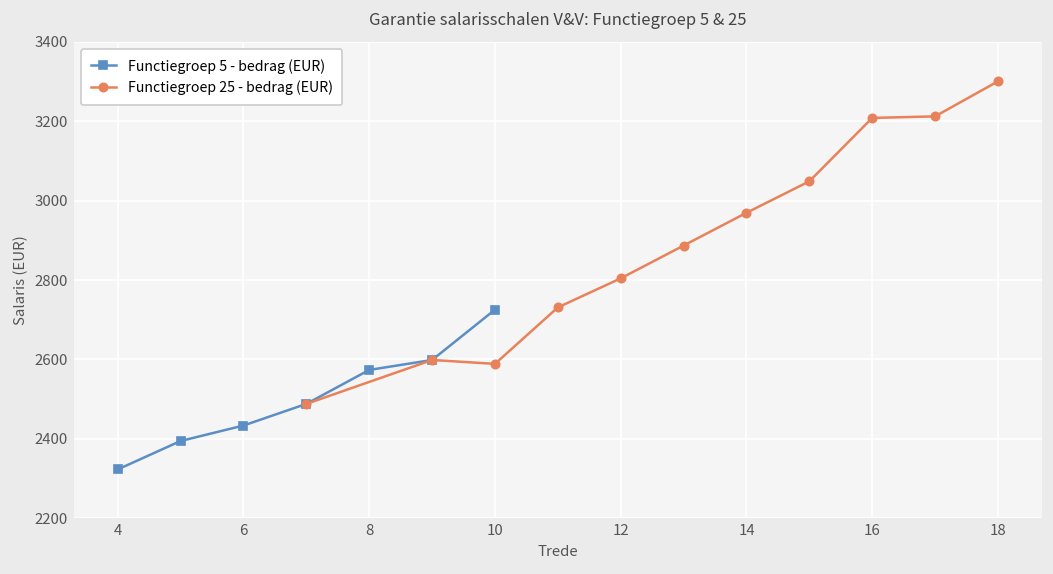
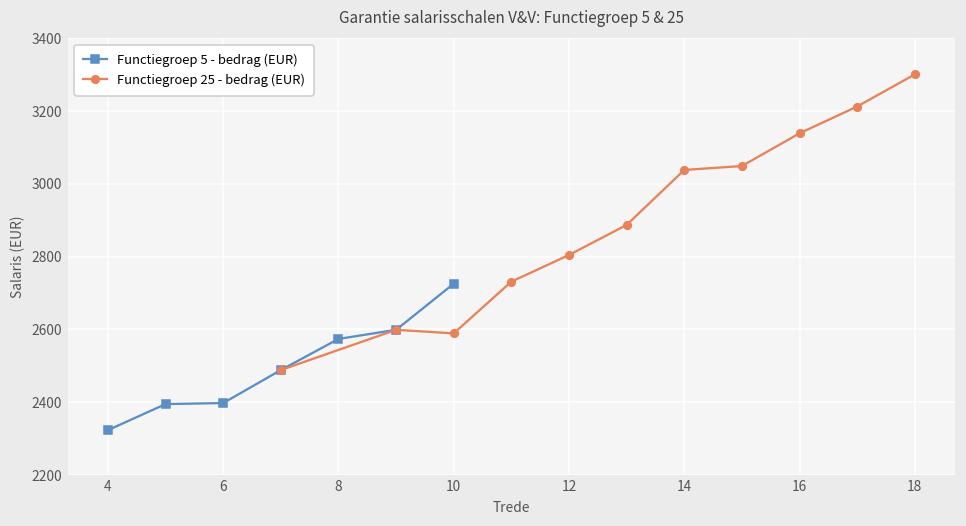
  {
    "Functiegroep 5 - bedrag (EUR)": {
      "4": 2320,
-     "6": 2430,
+     "6": 2400,
      "8": 2570,
      "10": 2730
    },
    "Functiegroep 25 - bedrag (EUR)": {
      "10": 2590,
      "12": 2800,
-     "14": 2970,
-     "16": 3210,
+     "14": 3040,
+     "16": 3140,
      "18": 3300
    }
  }
